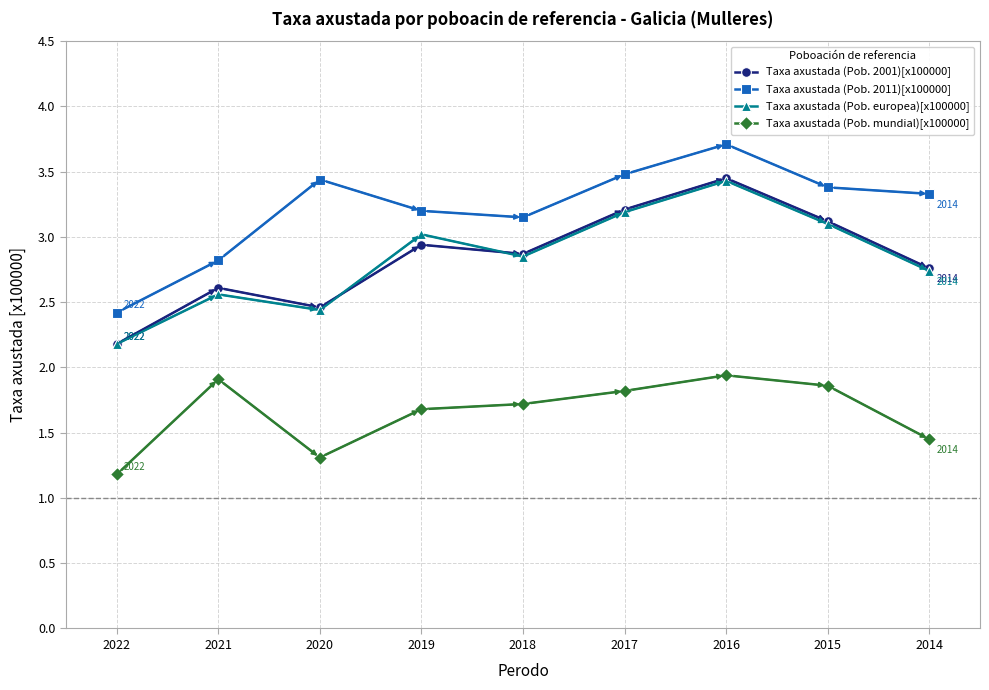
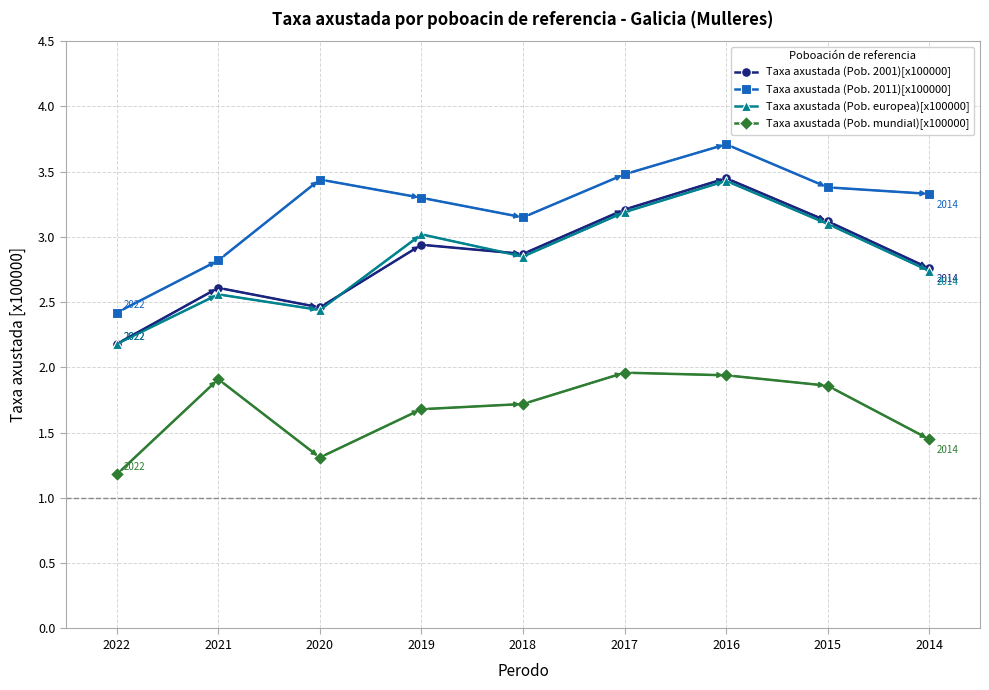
  {
    "Taxa axustada (Pob. 2001)[x100000]": {
      "2021": 2.61,
      "2020": 2.46,
      "2019": 2.94,
      "2018": 2.87,
      "2017": 3.21,
      "2016": 3.45,
      "2015": 3.12,
      "2014": 2.76
    },
    "Taxa axustada (Pob. 2011)[x100000]": {
      "2021": 2.82,
      "2020": 3.44,
-     "2019": 3.2,
+     "2019": 3.3,
      "2018": 3.15,
      "2017": 3.48,
      "2016": 3.7,
      "2015": 3.38
    },
    "Taxa axustada (Pob. europea)[x100000]": {
      "2021": 2.56,
      "2020": 2.44,
      "2019": 3.02,
      "2018": 2.85,
      "2017": 3.19,
      "2016": 3.43,
      "2015": 3.10
    },
    "Taxa axustada (Pob. mundial)[x100000]": {
      "2021": 1.91,
      "2020": 1.31,
      "2019": 1.68,
      "2018": 1.72,
-     "2017": 1.82,
+     "2017": 1.96,
      "2016": 1.94,
      "2015": 1.86
    }
  }
